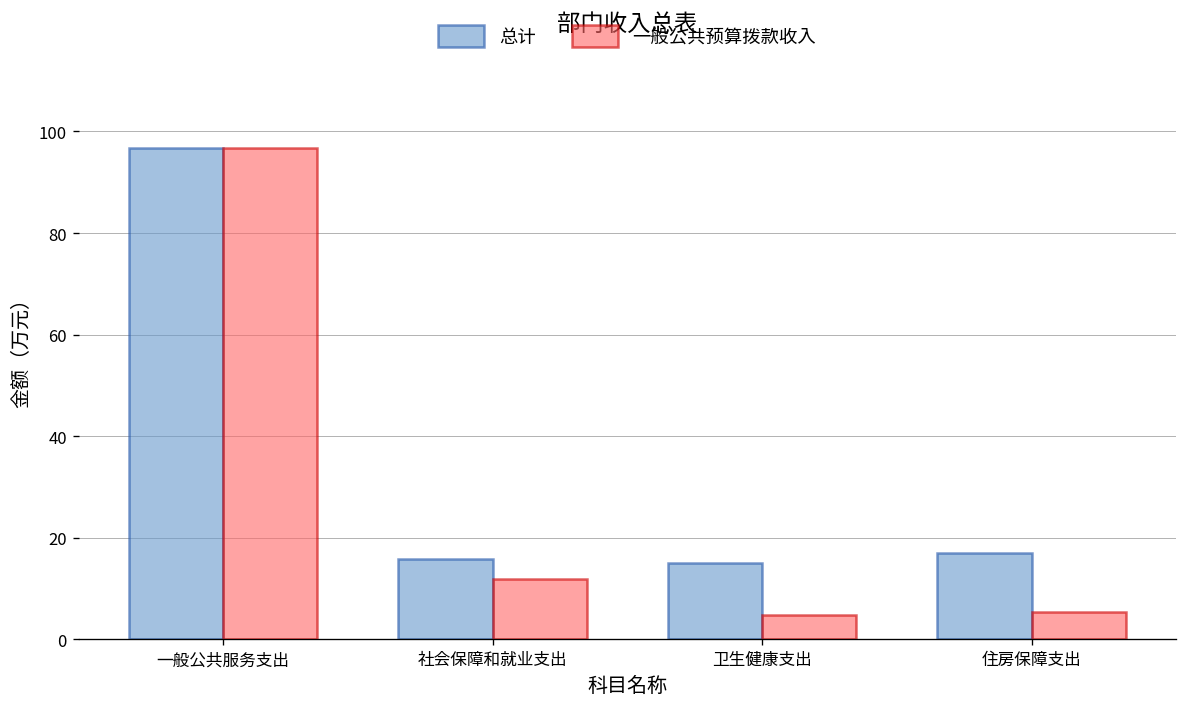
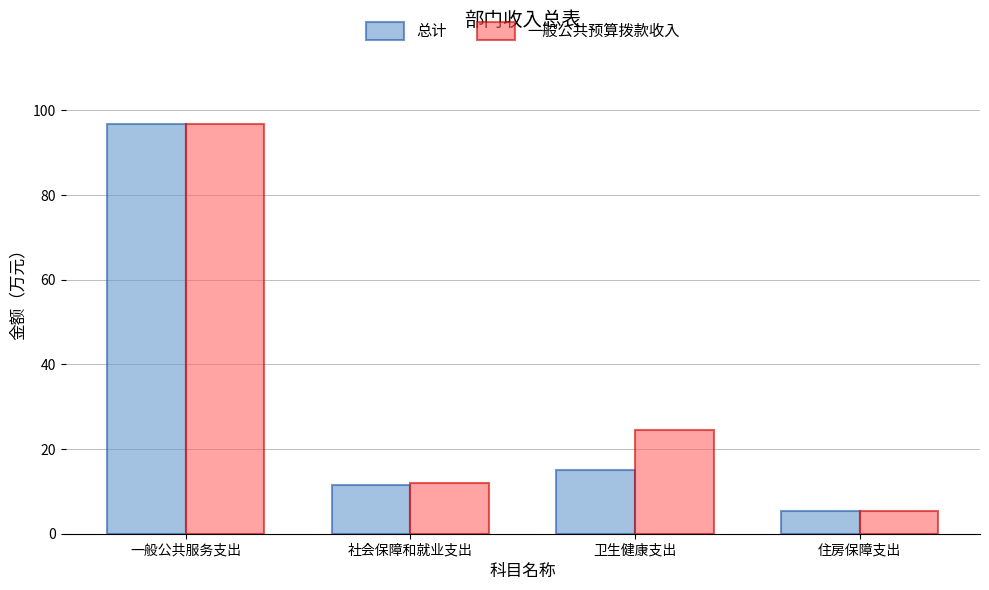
  {
    "总计": {
      "一般公共服务支出": 97,
-     "社会保障和就业支出": 16,
+     "社会保障和就业支出": 12,
      "卫生健康支出": 15,
-     "住房保障支出": 17
+     "住房保障支出": 5
    },
    "一般公共预算拨款收入": {
      "一般公共服务支出": 97,
      "社会保障和就业支出": 12,
-     "卫生健康支出": 5,
+     "卫生健康支出": 24,
      "住房保障支出": 5
    }
  }
